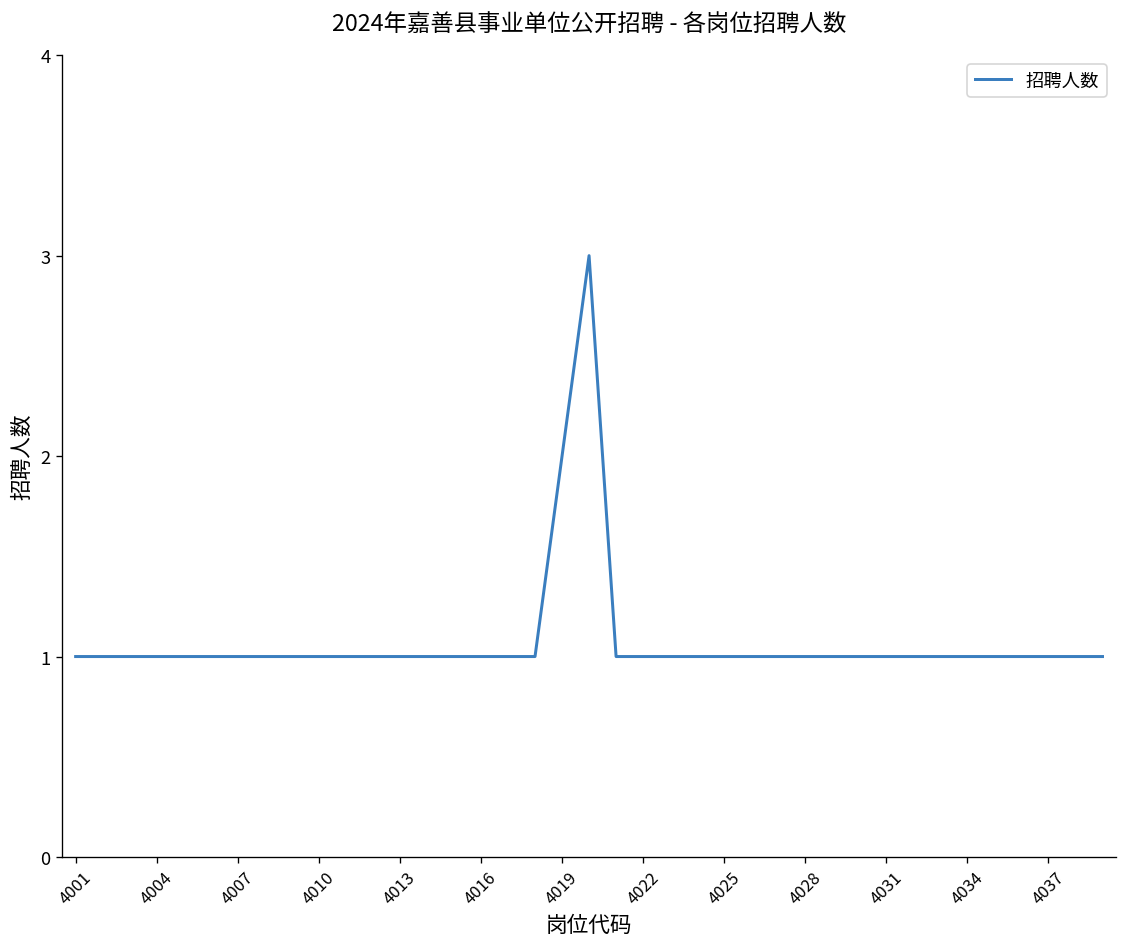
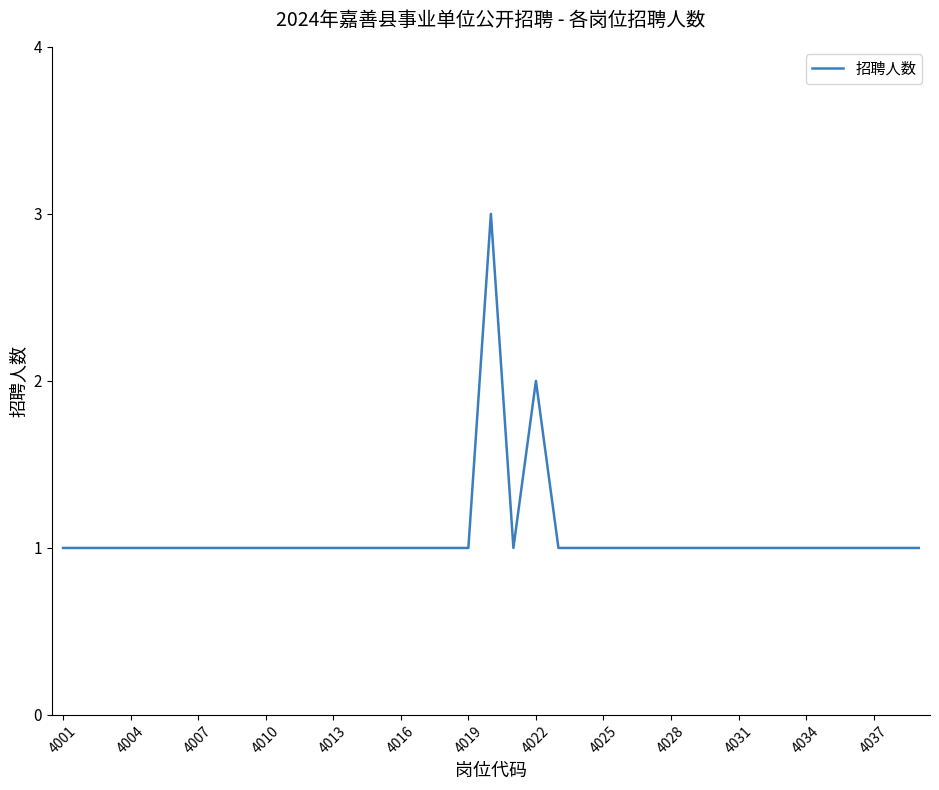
  {
    "4001": 1,
    "4004": 1,
    "4007": 1,
    "4010": 1,
    "4013": 1,
    "4016": 1,
-   "4019": 2,
-   "4022": 1,
+   "4019": 1,
+   "4022": 2,
    "4025": 1,
    "4028": 1,
    "4031": 1,
    "4034": 1,
    "4037": 1
  }
